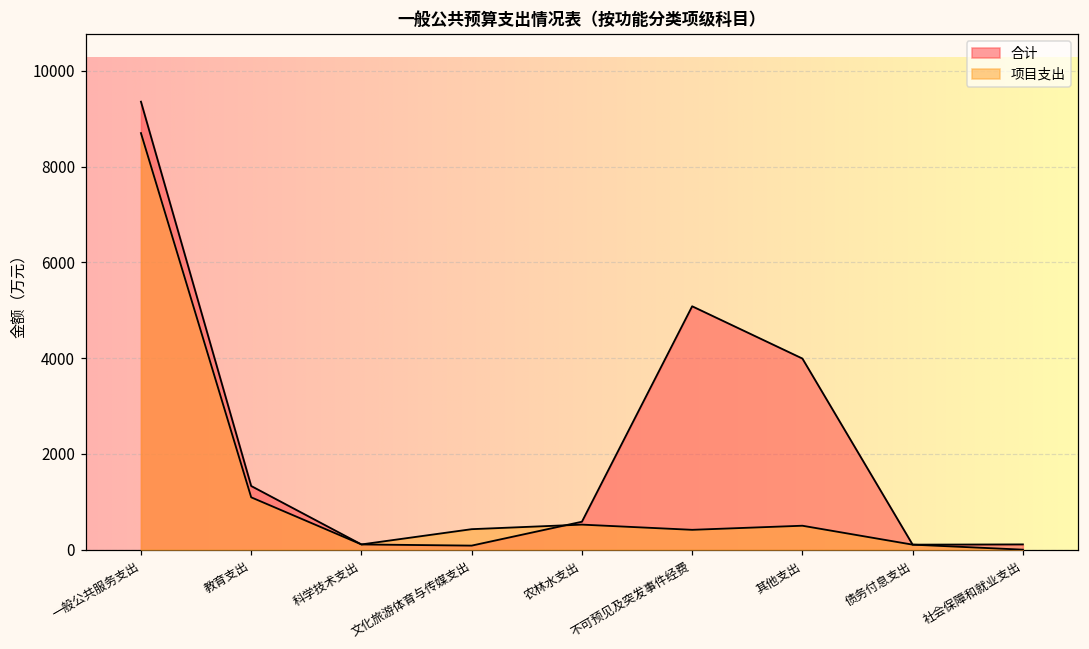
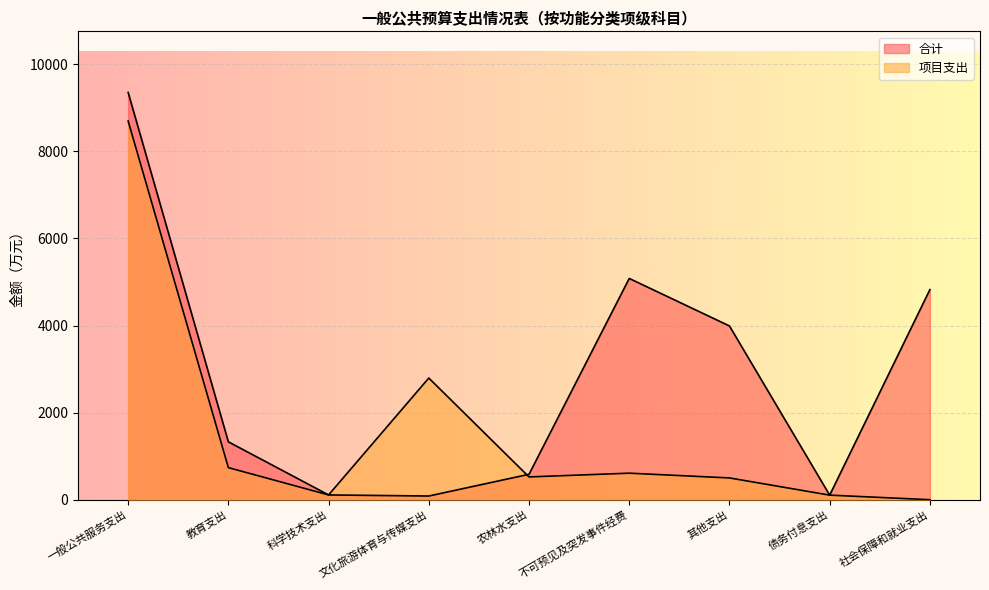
  {
    "合计": {
      "一般公共服务支出": 9400,
      "教育支出": 1300,
      "文化旅游体育与传媒支出": 100,
      "农林水支出": 600,
      "不可预见及突发事件经费": 5100,
      "其他支出": 4000,
-     "社会保障和就业支出": 100
+     "社会保障和就业支出": 4800
    },
    "项目支出": {
      "一般公共服务支出": 8700,
-     "教育支出": 1100,
-     "文化旅游体育与传媒支出": 400,
+     "教育支出": 700,
+     "文化旅游体育与传媒支出": 2800,
      "农林水支出": 500,
-     "不可预见及突发事件经费": 400,
+     "不可预见及突发事件经费": 600,
      "其他支出": 500,
      "社会保障和就业支出": 0
    }
  }
